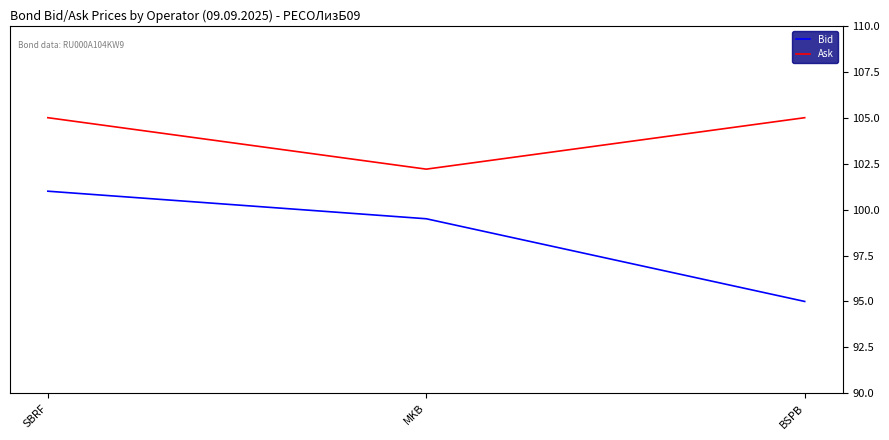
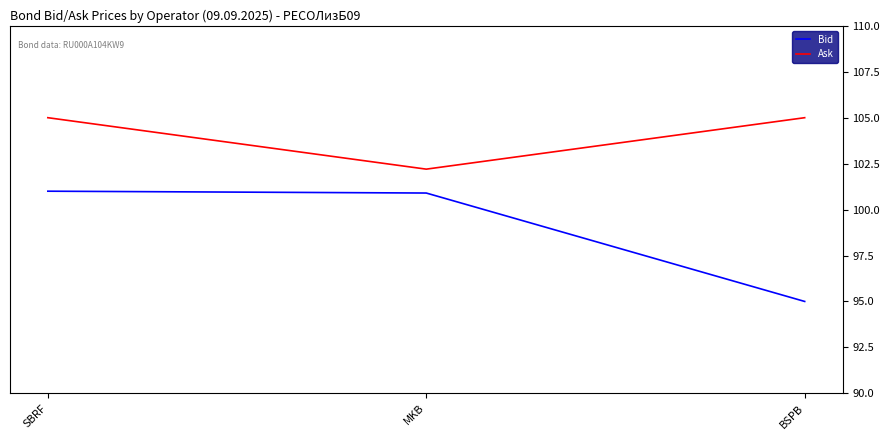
  {
    "Bid": {
      "SBRF": 101.0,
-     "MKB": 99.5,
+     "MKB": 100.9,
      "BSPB": 95.0
    },
    "Ask": {
      "SBRF": 105.0,
      "MKB": 102.2,
      "BSPB": 105.0
    }
  }
